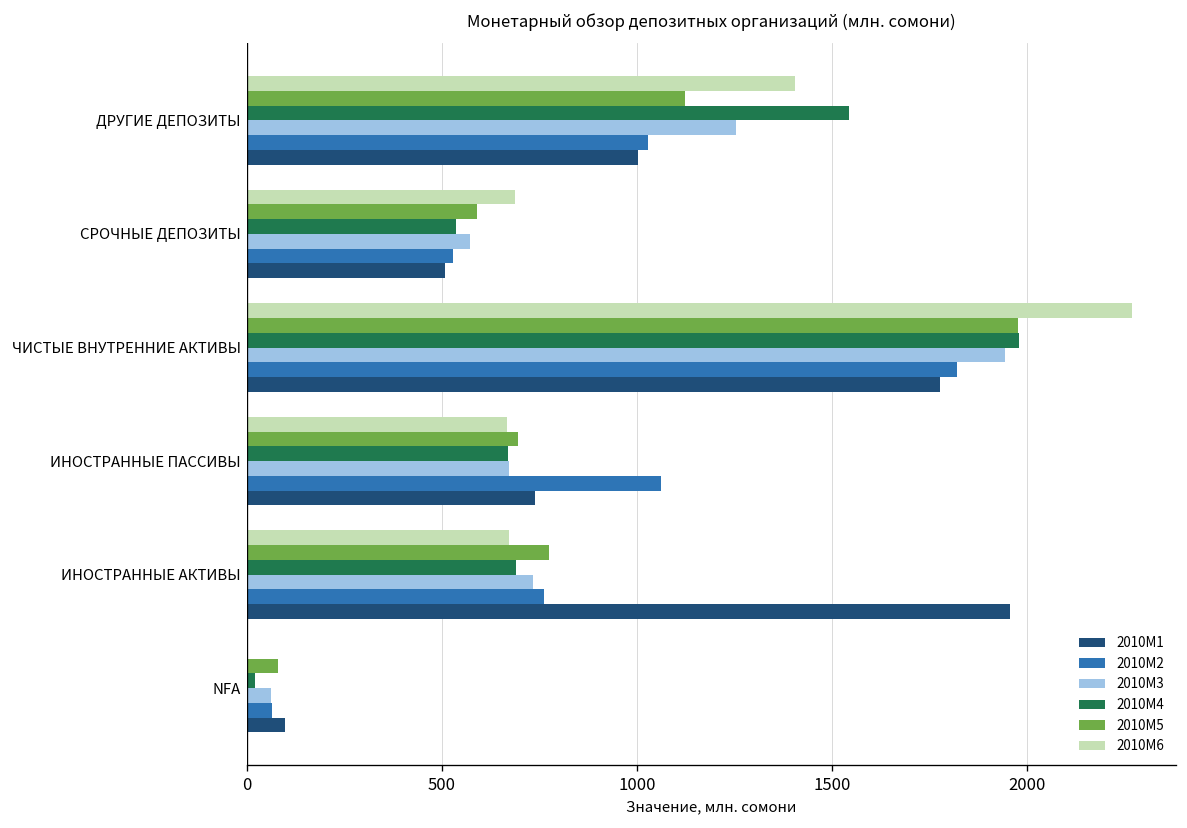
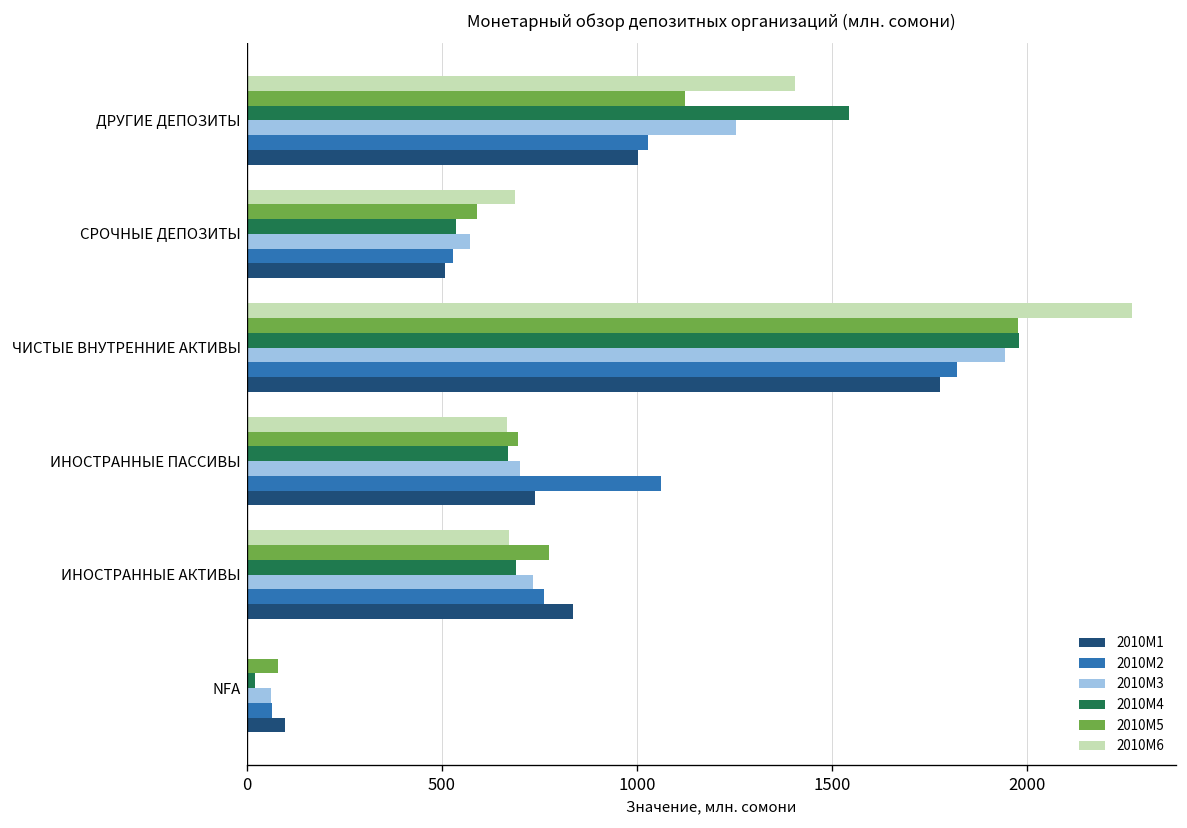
  {
    "2010M1": {
      "ДРУГИЕ ДЕПОЗИТЫ": 1000,
      "СРОЧНЫЕ ДЕПОЗИТЫ": 510,
      "ЧИСТЫЕ ВНУТРЕННИЕ АКТИВЫ": 1780,
      "ИНОСТРАННЫЕ ПАССИВЫ": 740,
-     "ИНОСТРАННЫЕ АКТИВЫ": 1960,
+     "ИНОСТРАННЫЕ АКТИВЫ": 840,
      "NFA": 100
    },
    "2010M2": {
      "ДРУГИЕ ДЕПОЗИТЫ": 1030,
      "СРОЧНЫЕ ДЕПОЗИТЫ": 530,
      "ЧИСТЫЕ ВНУТРЕННИЕ АКТИВЫ": 1820,
      "ИНОСТРАННЫЕ ПАССИВЫ": 1060,
      "ИНОСТРАННЫЕ АКТИВЫ": 760,
      "NFA": 60
    },
    "2010M3": {
      "ДРУГИЕ ДЕПОЗИТЫ": 1250,
      "СРОЧНЫЕ ДЕПОЗИТЫ": 570,
      "ЧИСТЫЕ ВНУТРЕННИЕ АКТИВЫ": 1940,
-     "ИНОСТРАННЫЕ ПАССИВЫ": 670,
+     "ИНОСТРАННЫЕ ПАССИВЫ": 700,
      "ИНОСТРАННЫЕ АКТИВЫ": 730,
      "NFA": 60
    },
    "2010M4": {
      "ДРУГИЕ ДЕПОЗИТЫ": 1540,
      "СРОЧНЫЕ ДЕПОЗИТЫ": 540,
      "ЧИСТЫЕ ВНУТРЕННИЕ АКТИВЫ": 1980,
      "ИНОСТРАННЫЕ ПАССИВЫ": 670,
      "ИНОСТРАННЫЕ АКТИВЫ": 690,
      "NFA": 20
    },
    "2010M5": {
      "ДРУГИЕ ДЕПОЗИТЫ": 1120,
      "СРОЧНЫЕ ДЕПОЗИТЫ": 590,
      "ЧИСТЫЕ ВНУТРЕННИЕ АКТИВЫ": 1980,
      "ИНОСТРАННЫЕ ПАССИВЫ": 690,
      "ИНОСТРАННЫЕ АКТИВЫ": 770,
      "NFA": 80
    },
    "2010M6": {
      "ДРУГИЕ ДЕПОЗИТЫ": 1410,
      "СРОЧНЫЕ ДЕПОЗИТЫ": 690,
      "ЧИСТЫЕ ВНУТРЕННИЕ АКТИВЫ": 2270,
      "ИНОСТРАННЫЕ ПАССИВЫ": 670,
      "ИНОСТРАННЫЕ АКТИВЫ": 670
    }
  }
